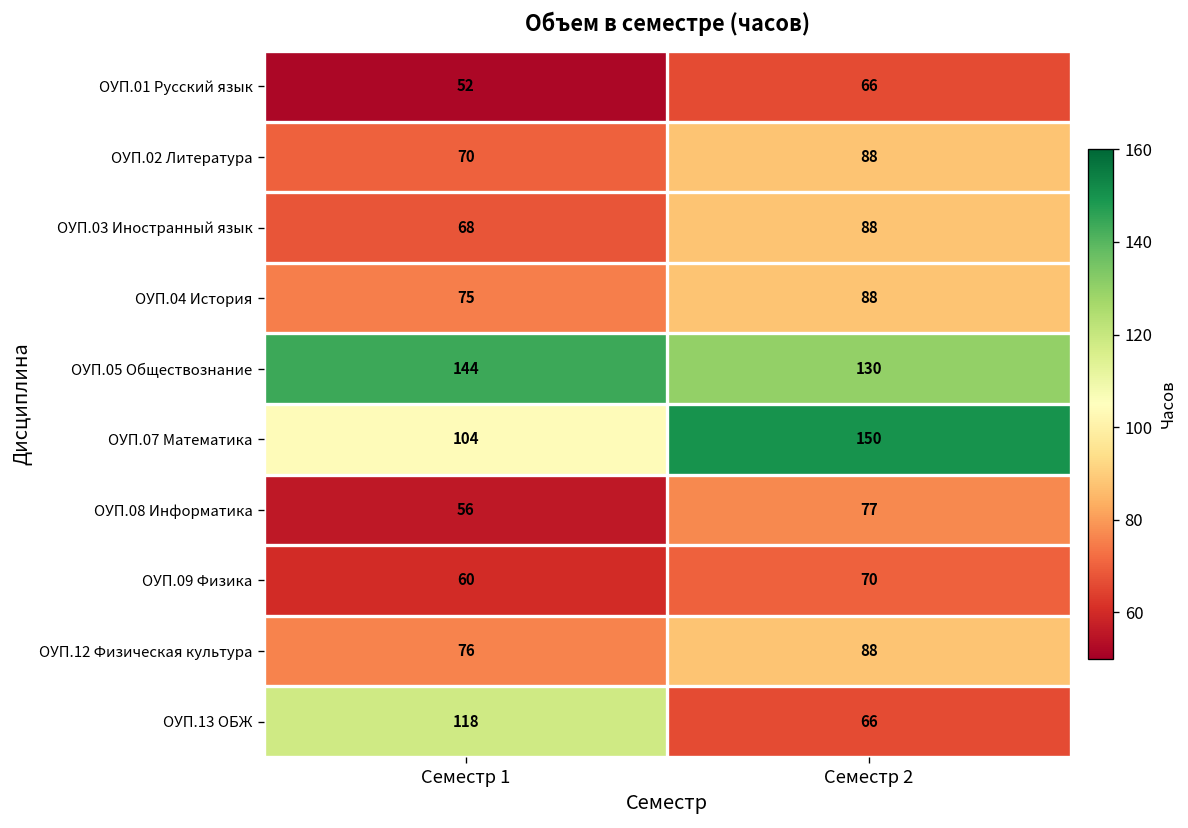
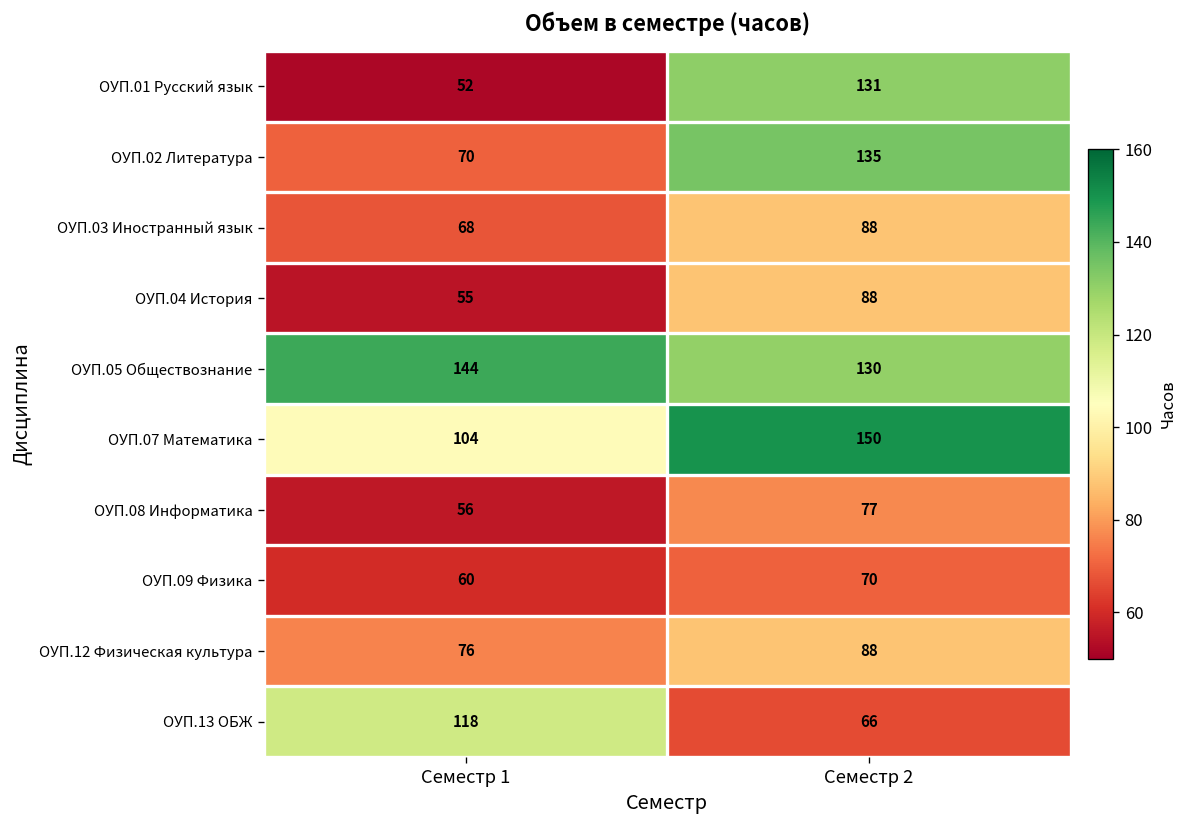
  {
    "ОУП.01 Русский язык": {
      "Семестр 1": 52,
-     "Семестр 2": 66
+     "Семестр 2": 131
    },
    "ОУП.02 Литература": {
      "Семестр 1": 70,
-     "Семестр 2": 88
+     "Семестр 2": 135
    },
    "ОУП.03 Иностранный язык": {
      "Семестр 1": 68,
      "Семестр 2": 88
    },
    "ОУП.04 История": {
-     "Семестр 1": 75,
+     "Семестр 1": 55,
      "Семестр 2": 88
    },
    "ОУП.05 Обществознание": {
      "Семестр 1": 144,
      "Семестр 2": 130
    },
    "ОУП.07 Математика": {
      "Семестр 1": 104,
      "Семестр 2": 150
    },
    "ОУП.08 Информатика": {
      "Семестр 1": 56,
      "Семестр 2": 77
    },
    "ОУП.09 Физика": {
      "Семестр 1": 60,
      "Семестр 2": 70
    },
    "ОУП.12 Физическая культура": {
      "Семестр 1": 76,
      "Семестр 2": 88
    },
    "ОУП.13 ОБЖ": {
      "Семестр 1": 118,
      "Семестр 2": 66
    }
  }
